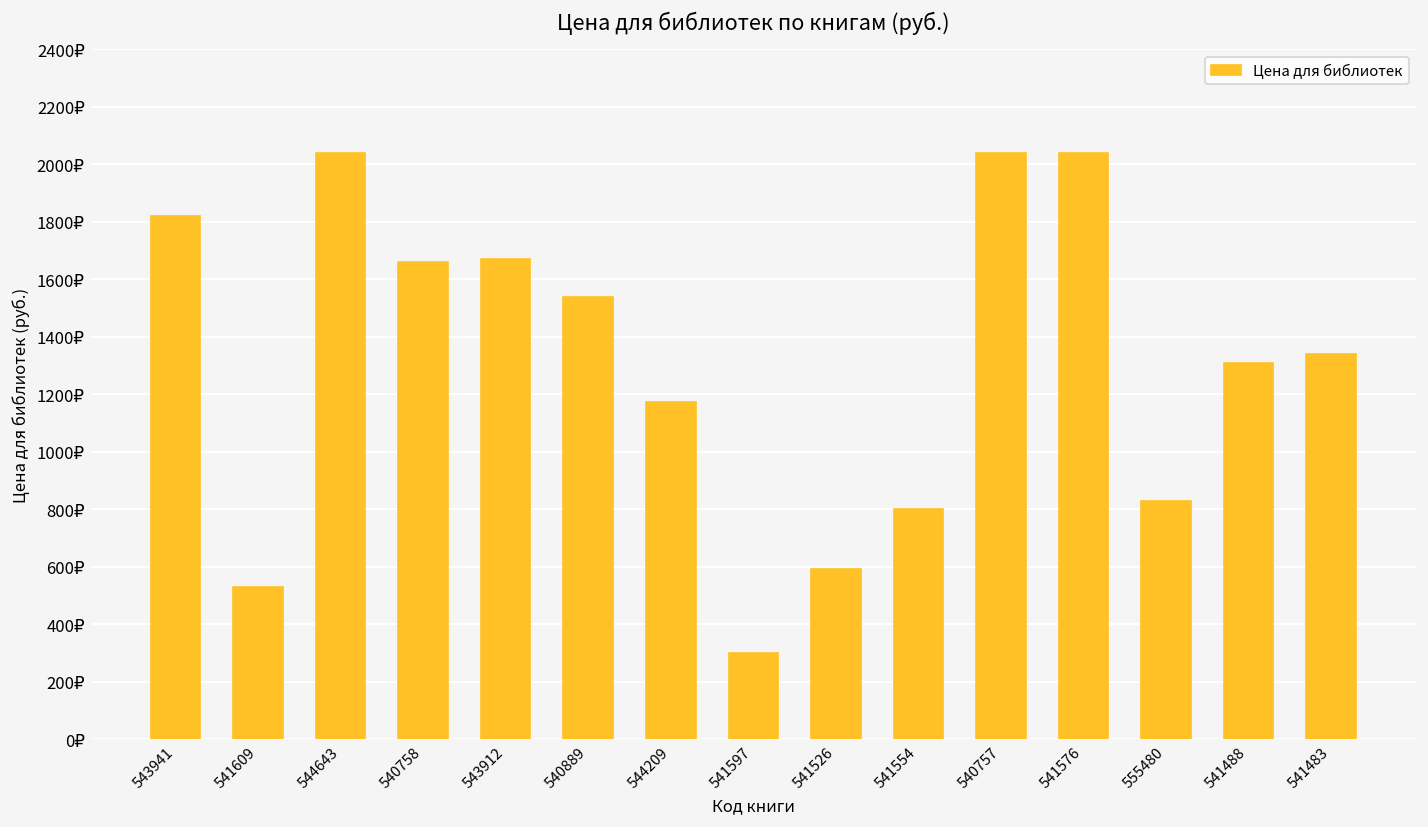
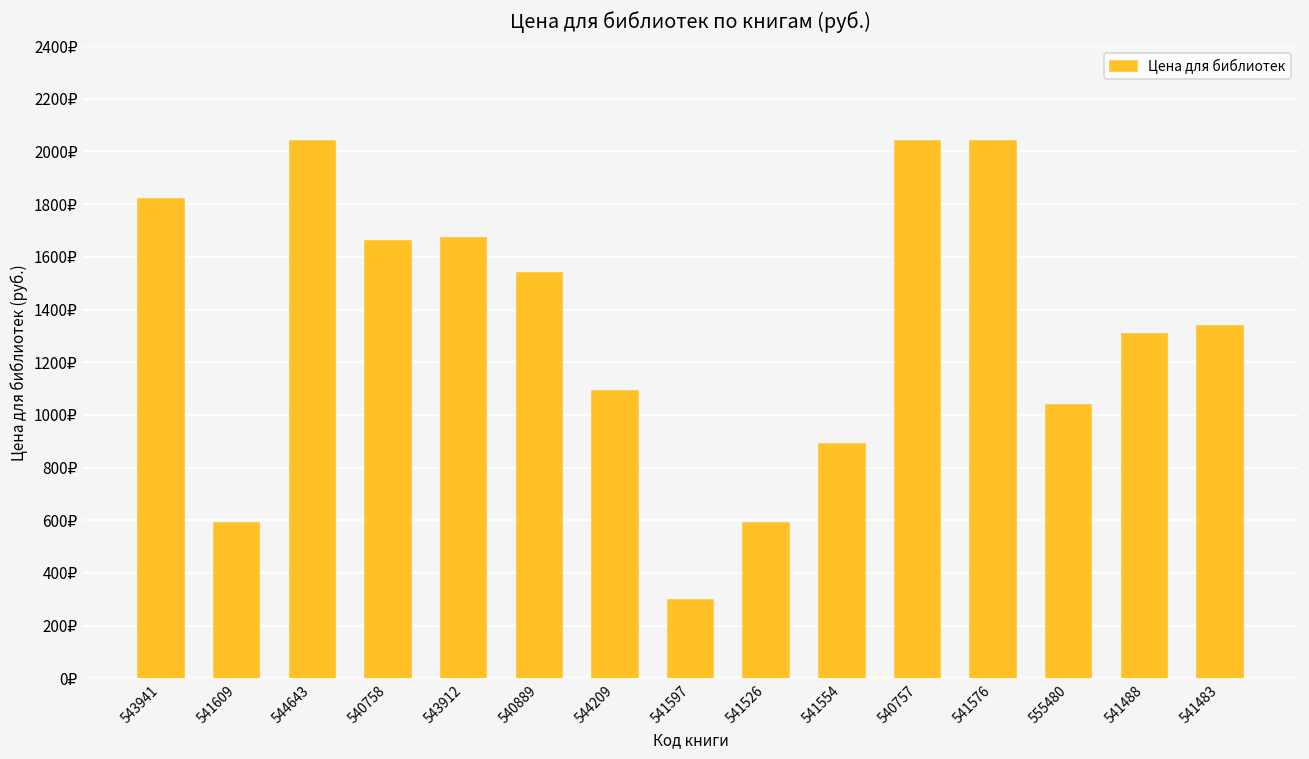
  {
    "543941": "1820₽",
-   "541609": "530₽",
+   "541609": "590₽",
    "544643": "2040₽",
    "540758": "1660₽",
    "543912": "1670₽",
    "540889": "1540₽",
-   "544209": "1170₽",
+   "544209": "1090₽",
    "541597": "300₽",
    "541526": "590₽",
-   "541554": "800₽",
+   "541554": "890₽",
    "540757": "2040₽",
    "541576": "2040₽",
-   "555480": "830₽",
+   "555480": "1040₽",
    "541488": "1310₽",
    "541483": "1340₽"
  }
